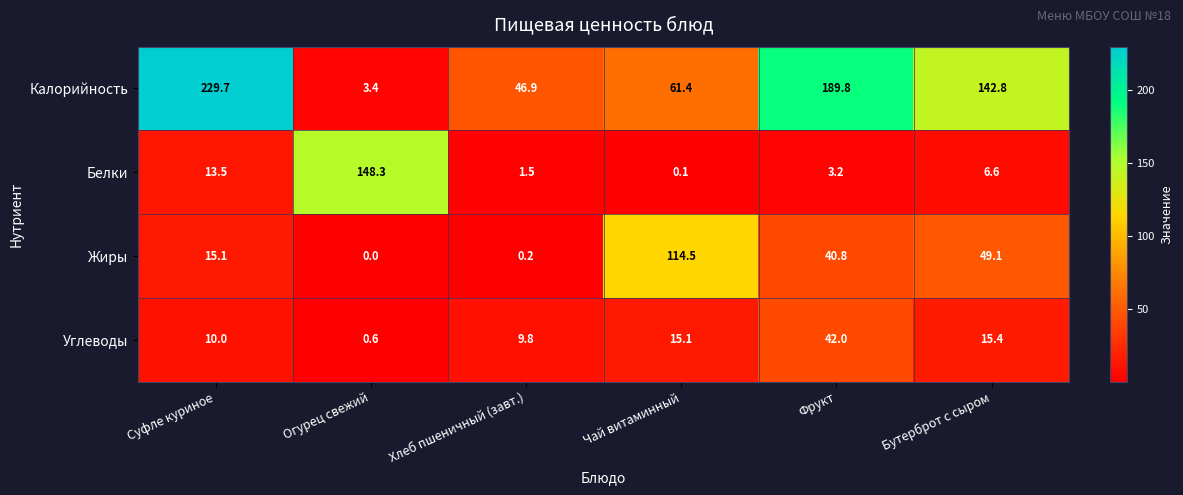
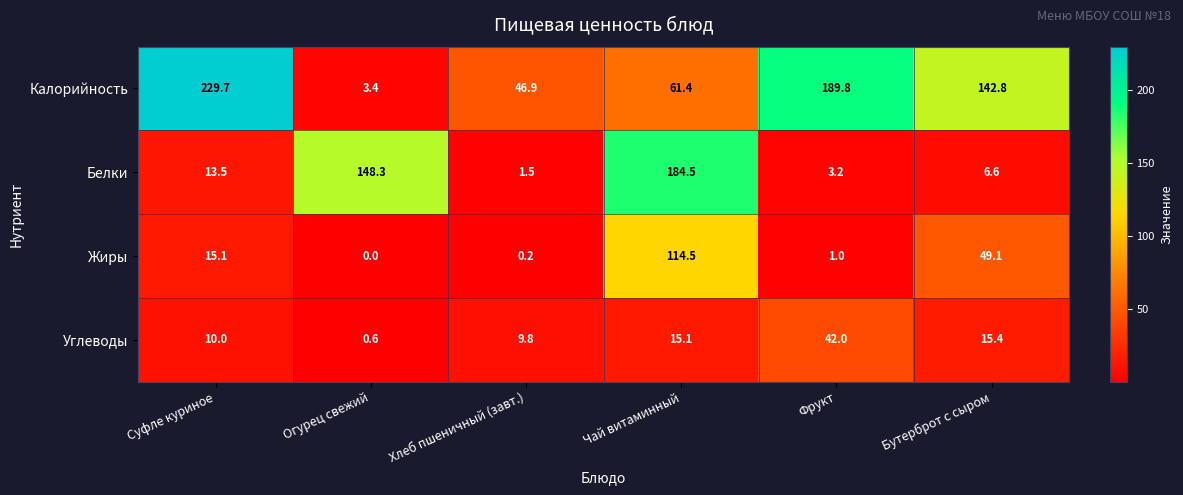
  {
    "Калорийность": {
      "Суфле куриное": 229.7,
      "Огурец свежий": 3.4,
      "Хлеб пшеничный (завт.)": 46.9,
      "Чай витаминный": 61.4,
      "Фрукт": 189.8,
      "Бутерброт с сыром": 142.8
    },
    "Белки": {
      "Суфле куриное": 13.5,
      "Огурец свежий": 148.3,
      "Хлеб пшеничный (завт.)": 1.5,
-     "Чай витаминный": 0.1,
+     "Чай витаминный": 184.5,
      "Фрукт": 3.2,
      "Бутерброт с сыром": 6.6
    },
    "Жиры": {
      "Суфле куриное": 15.1,
      "Огурец свежий": 0.0,
      "Хлеб пшеничный (завт.)": 0.2,
      "Чай витаминный": 114.5,
-     "Фрукт": 40.8,
+     "Фрукт": 1.0,
      "Бутерброт с сыром": 49.1
    },
    "Углеводы": {
      "Суфле куриное": 10.0,
      "Огурец свежий": 0.6,
      "Хлеб пшеничный (завт.)": 9.8,
      "Чай витаминный": 15.1,
      "Фрукт": 42.0,
      "Бутерброт с сыром": 15.4
    }
  }
